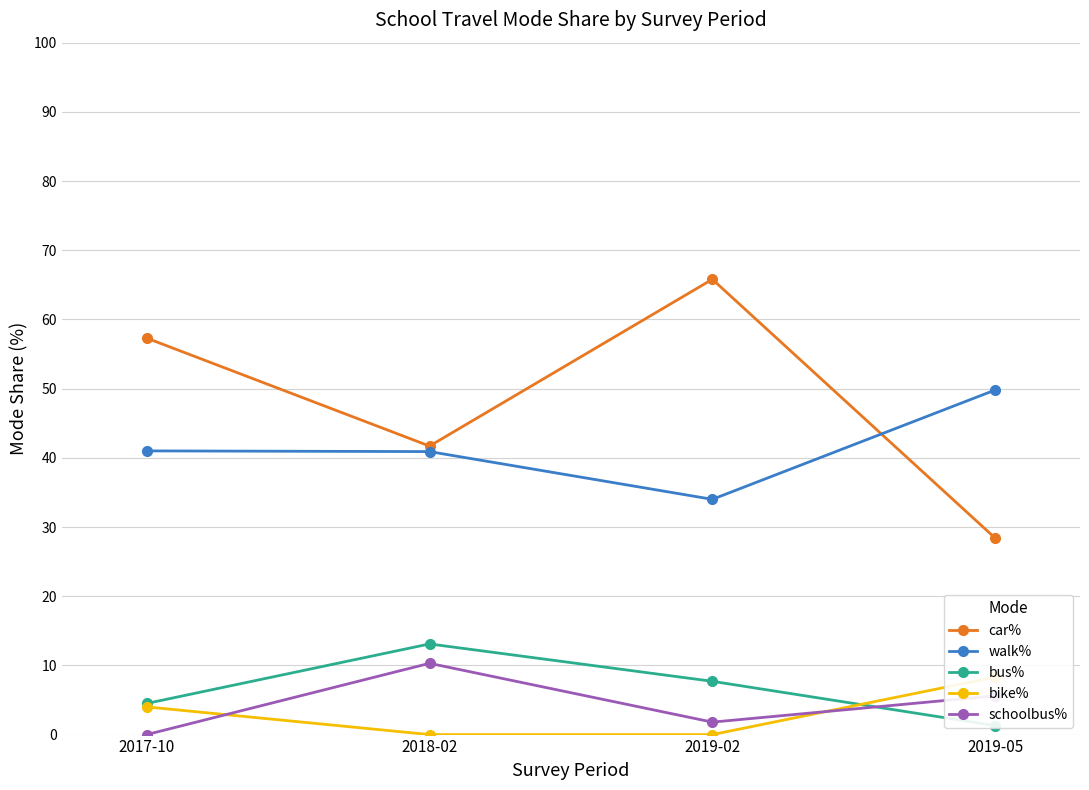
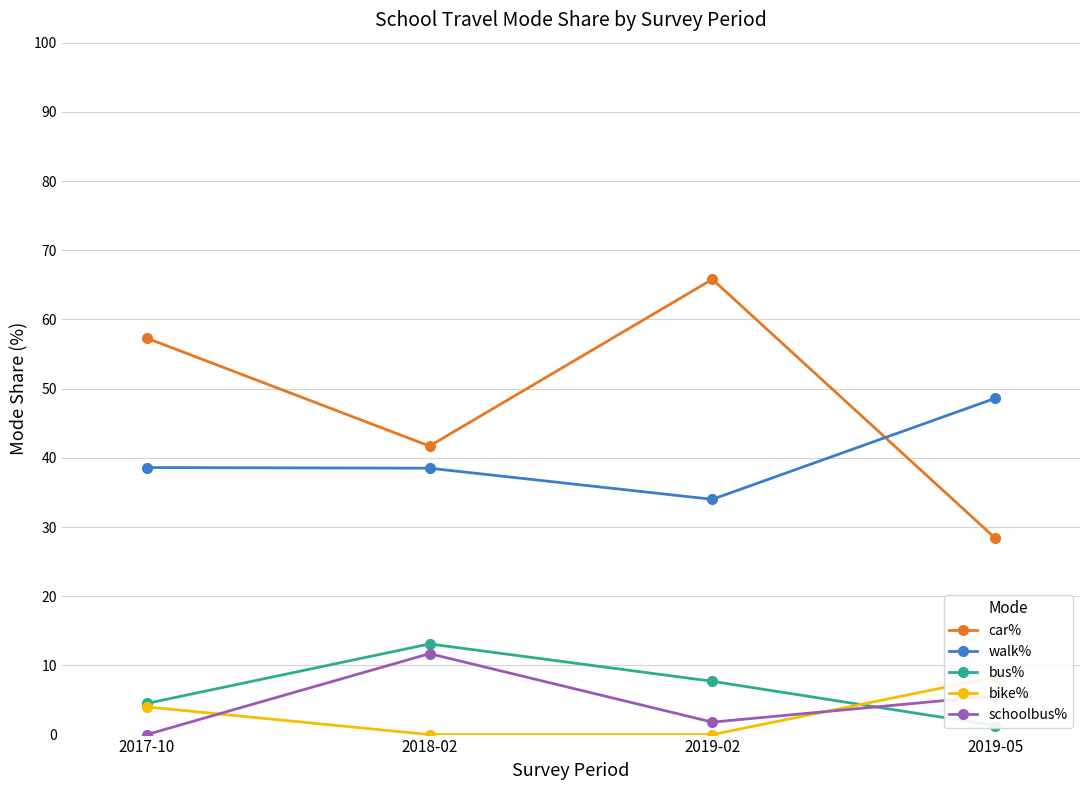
  {
    "car%": {
      "2017-10": 57,
      "2018-02": 42,
      "2019-02": 66,
      "2019-05": 28
    },
    "walk%": {
-     "2017-10": 41,
-     "2018-02": 41,
+     "2017-10": 39,
+     "2018-02": 39,
      "2019-02": 34,
-     "2019-05": 50
+     "2019-05": 49
    },
    "bus%": {
      "2017-10": 5,
      "2018-02": 13,
      "2019-02": 8
    },
    "bike%": {
      "2017-10": 4,
      "2018-02": 0,
      "2019-02": 0
    },
    "schoolbus%": {
      "2017-10": 0,
-     "2018-02": 10,
+     "2018-02": 12,
      "2019-02": 2
    }
  }
